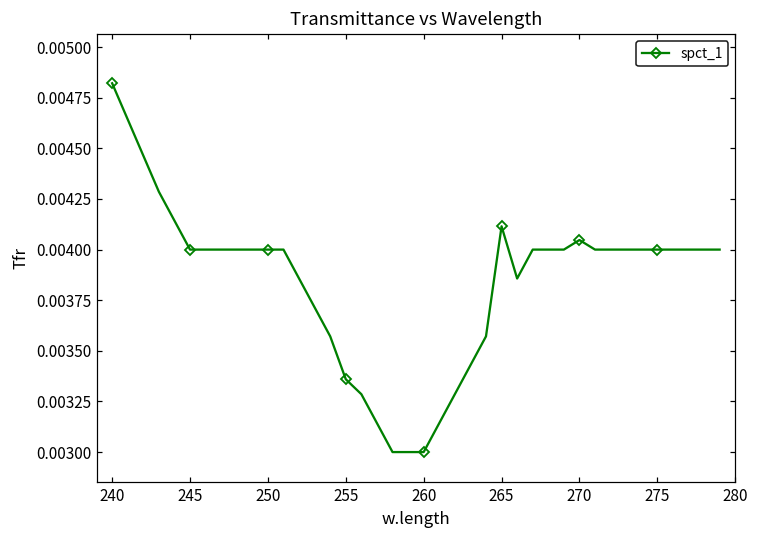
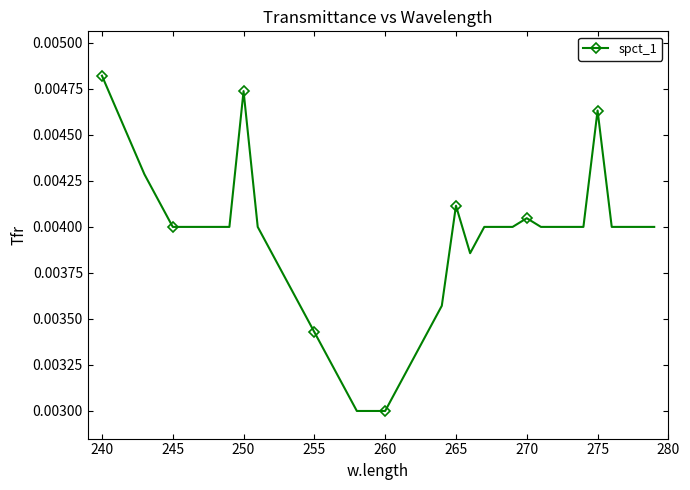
  {
    "240": 0.00482,
    "245": 0.00400,
-   "250": 0.00400,
-   "255": 0.00336,
+   "250": 0.00474,
+   "255": 0.00343,
    "260": 0.00300,
    "265": 0.00412,
    "270": 0.00405,
-   "275": 0.00400
+   "275": 0.00463
  }
